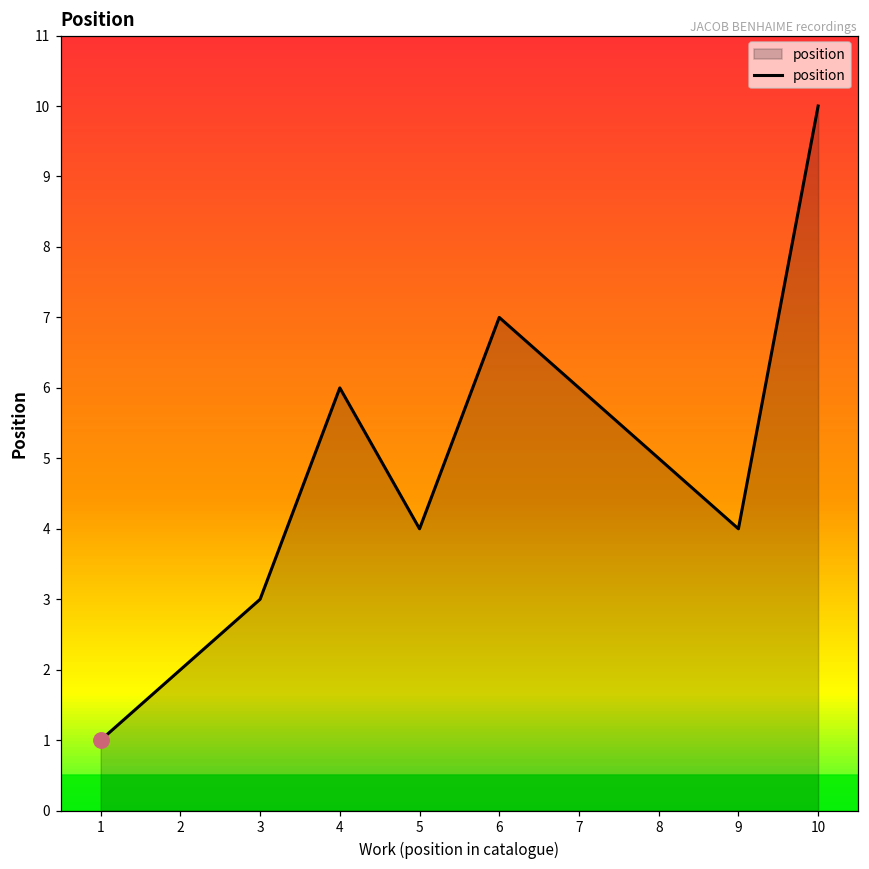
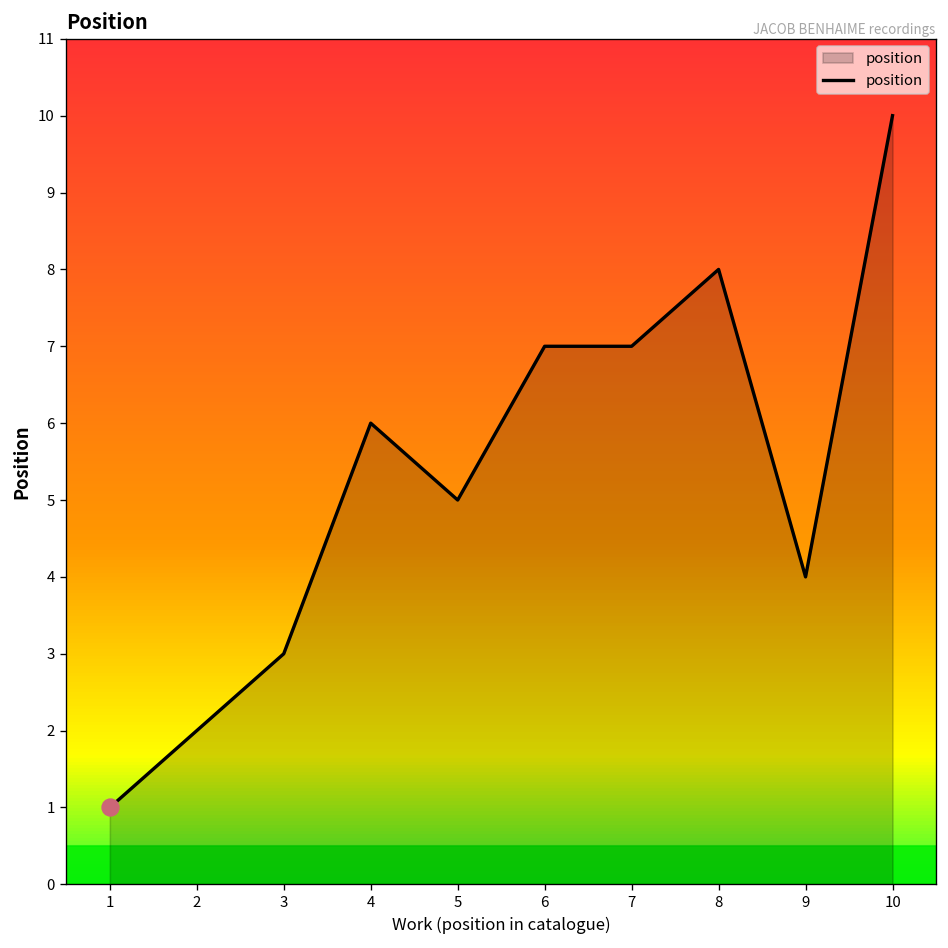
  {
    "position": {
      "2": 2,
      "3": 3,
      "4": 6,
-     "5": 4,
+     "5": 5,
      "6": 7,
-     "7": 6,
-     "8": 5,
+     "7": 7,
+     "8": 8,
      "9": 4,
      "10": 10
    }
  }
